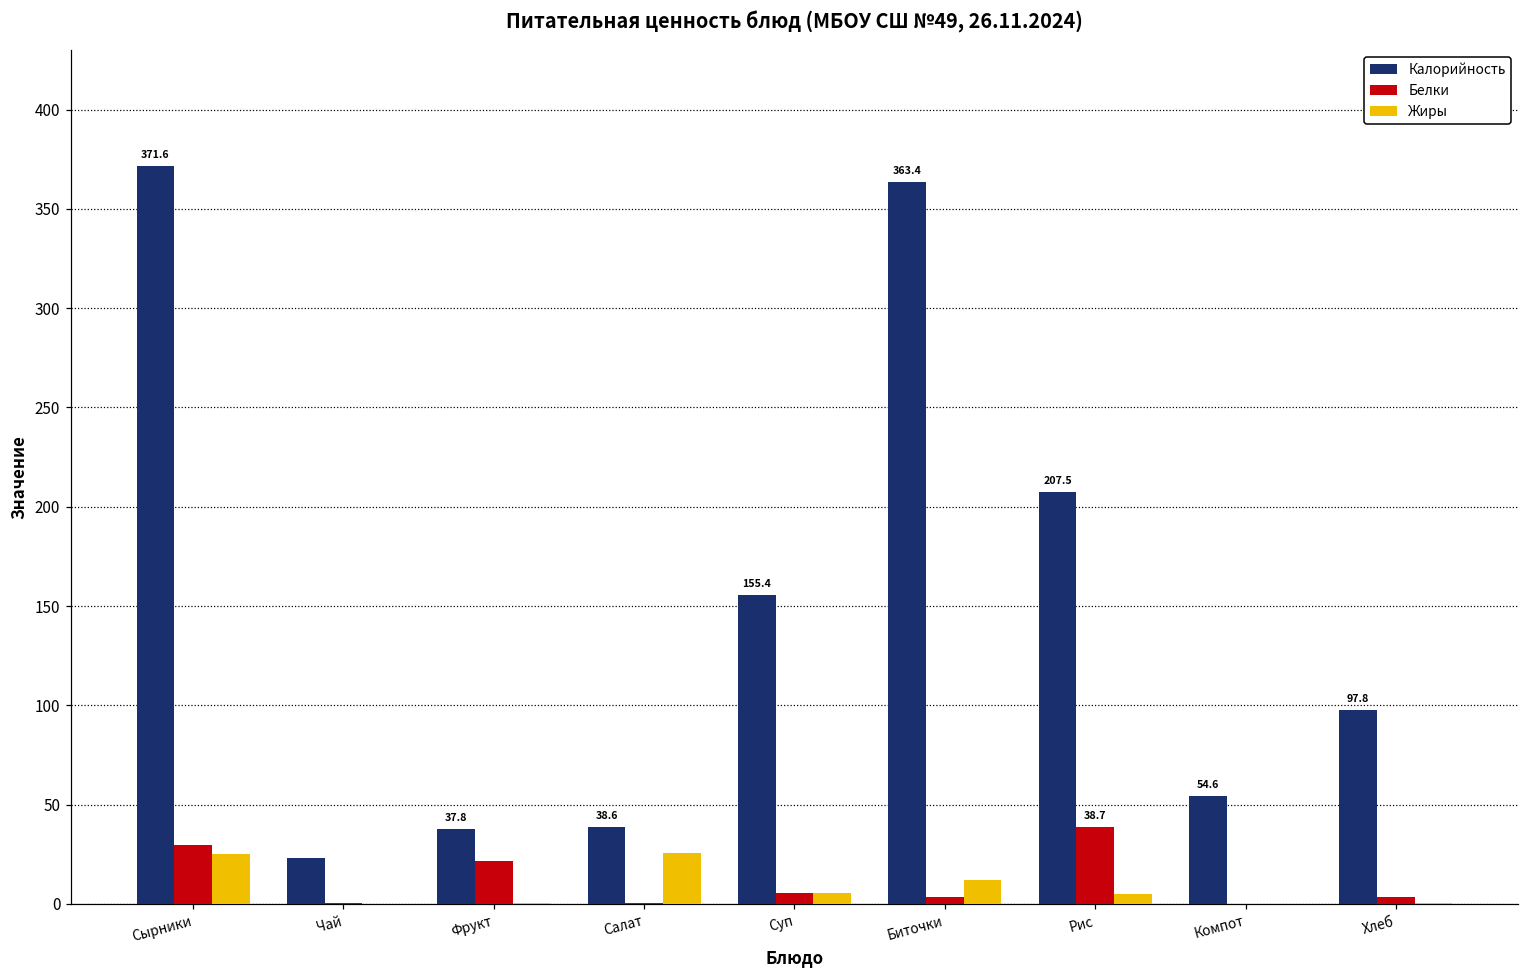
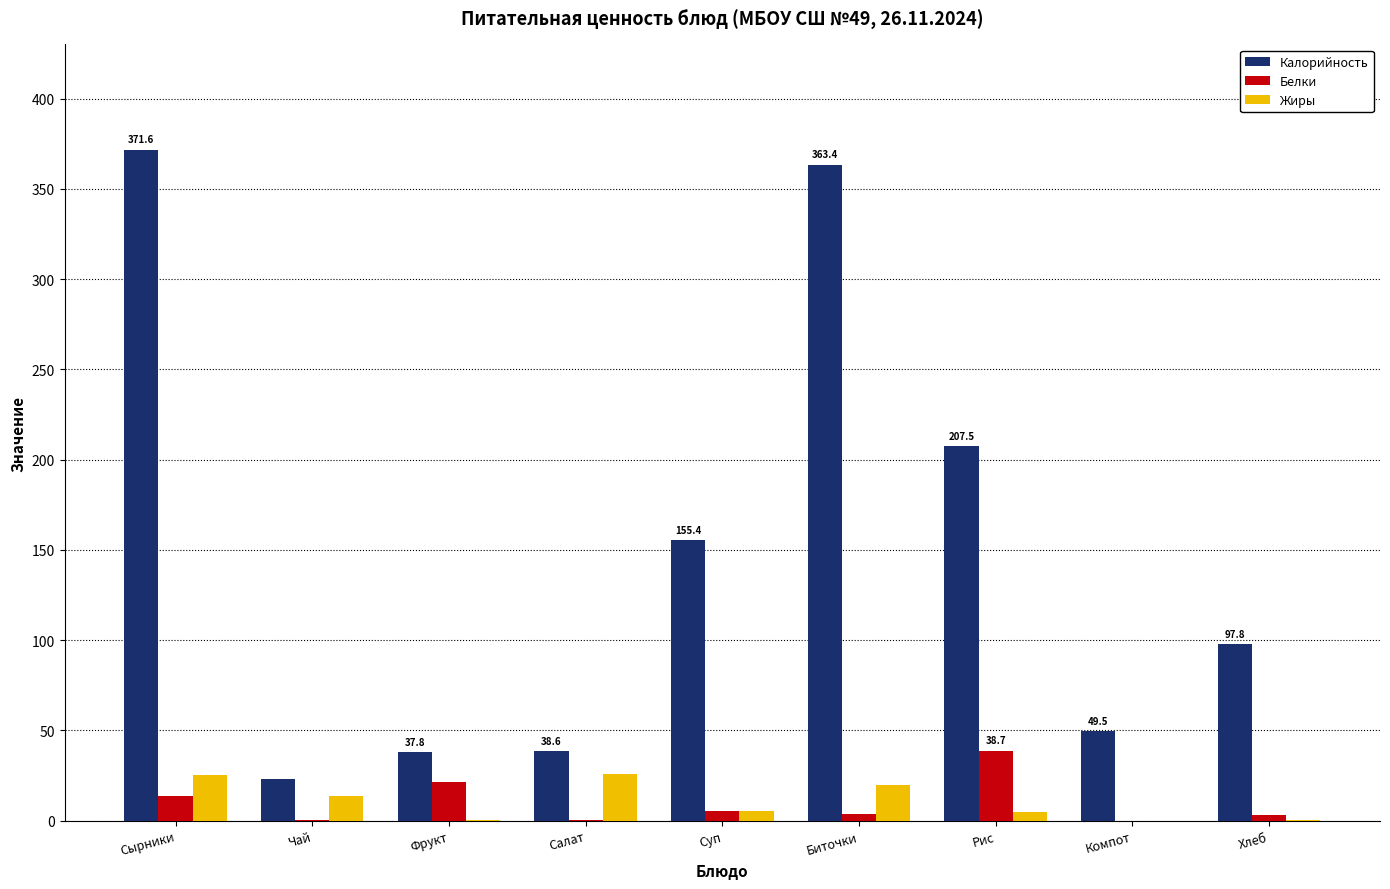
  {
    "Калорийность": {
      "Сырники": 371.6,
      "Фрукт": 37.8,
      "Салат": 38.6,
      "Суп": 155.4,
      "Биточки": 363.4,
      "Рис": 207.5,
-     "Компот": 54.6,
+     "Компот": 49.5,
      "Хлеб": 97.8
    },
    "Белки": {
-     "Сырники": 30,
+     "Сырники": 14,
      "Фрукт": 22,
      "Суп": 5,
      "Биточки": 4,
      "Хлеб": 3
    },
    "Жиры": {
      "Сырники": 25,
-     "Чай": 0,
+     "Чай": 14,
      "Салат": 26,
      "Суп": 6,
-     "Биточки": 12,
+     "Биточки": 20,
      "Рис": 5
    }
  }
